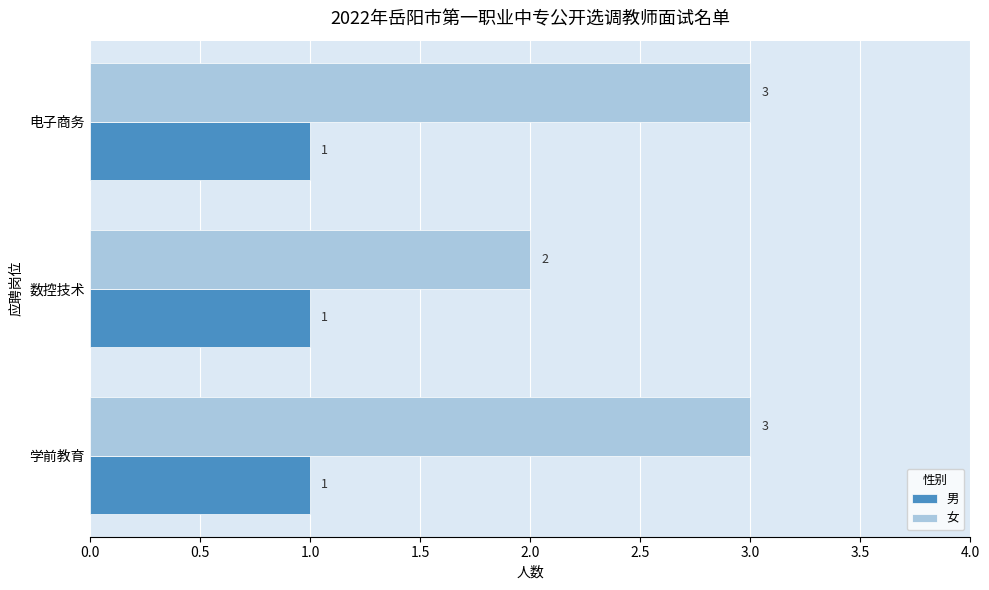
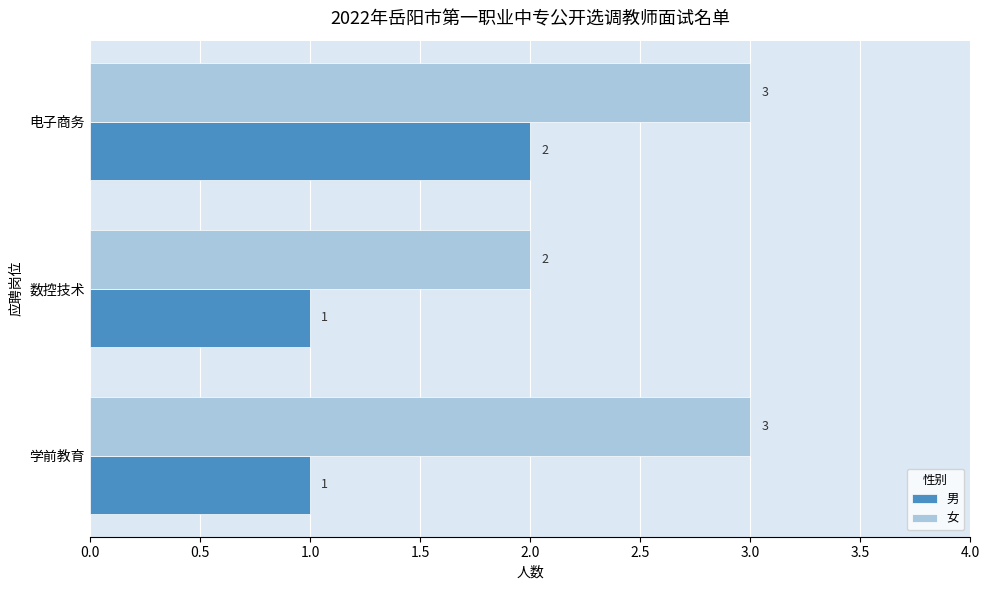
  {
    "男": {
-     "电子商务": 1,
+     "电子商务": 2,
      "数控技术": 1,
      "学前教育": 1
    },
    "女": {
      "电子商务": 3,
      "数控技术": 2,
      "学前教育": 3
    }
  }
